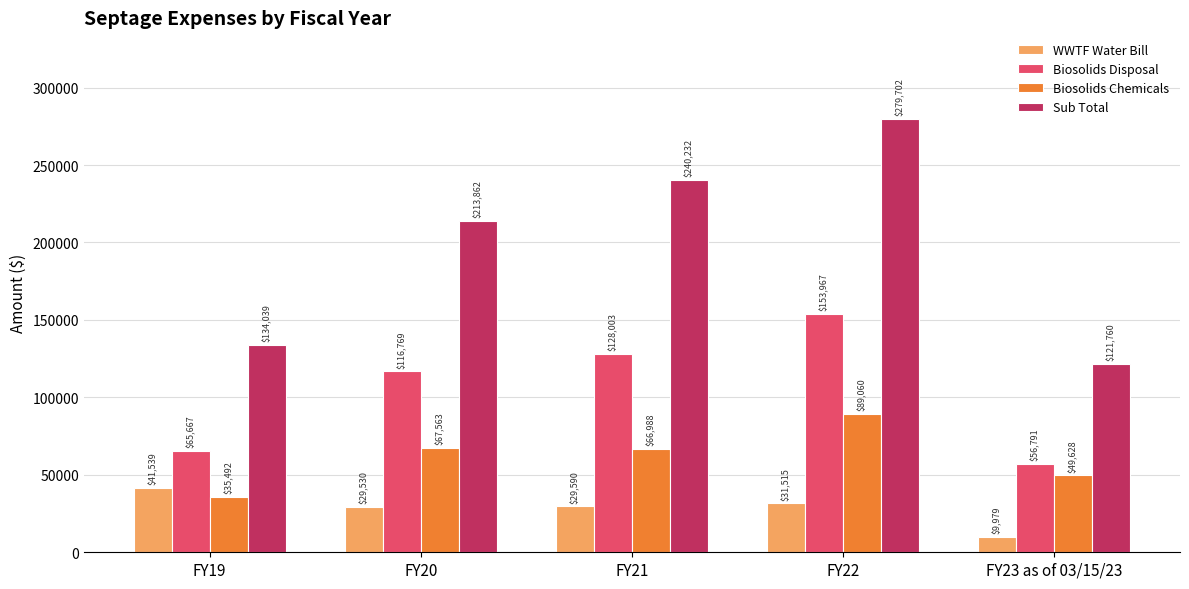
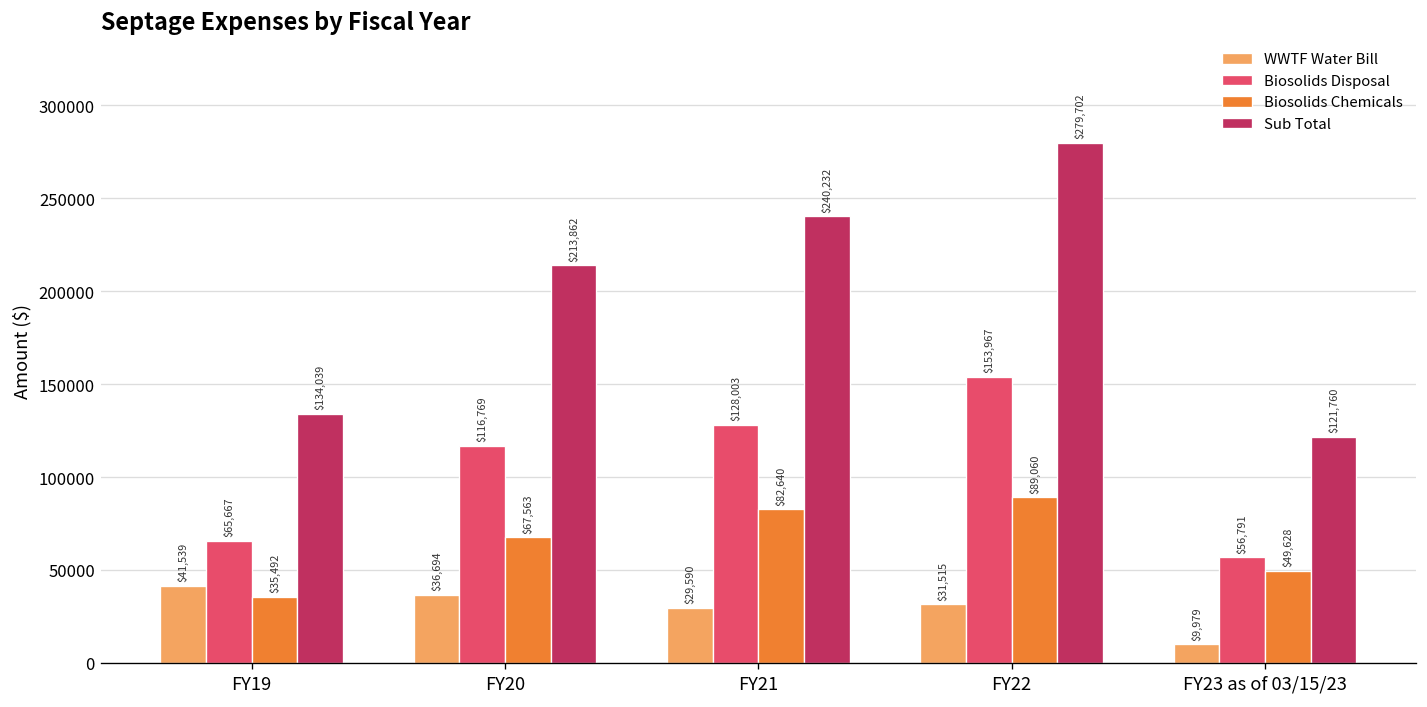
  {
    "WWTF Water Bill": {
      "FY19": "$41,539",
-     "FY20": "$29,530",
+     "FY20": "$36,694",
      "FY21": "$29,590",
      "FY22": "$31,515",
      "FY23 as of 03/15/23": "$9,979"
    },
    "Biosolids Chemicals": {
      "FY19": "$35,492",
      "FY20": "$67,563",
-     "FY21": "$66,988",
+     "FY21": "$82,640",
      "FY22": "$89,060",
      "FY23 as of 03/15/23": "$49,628"
    }
  }
